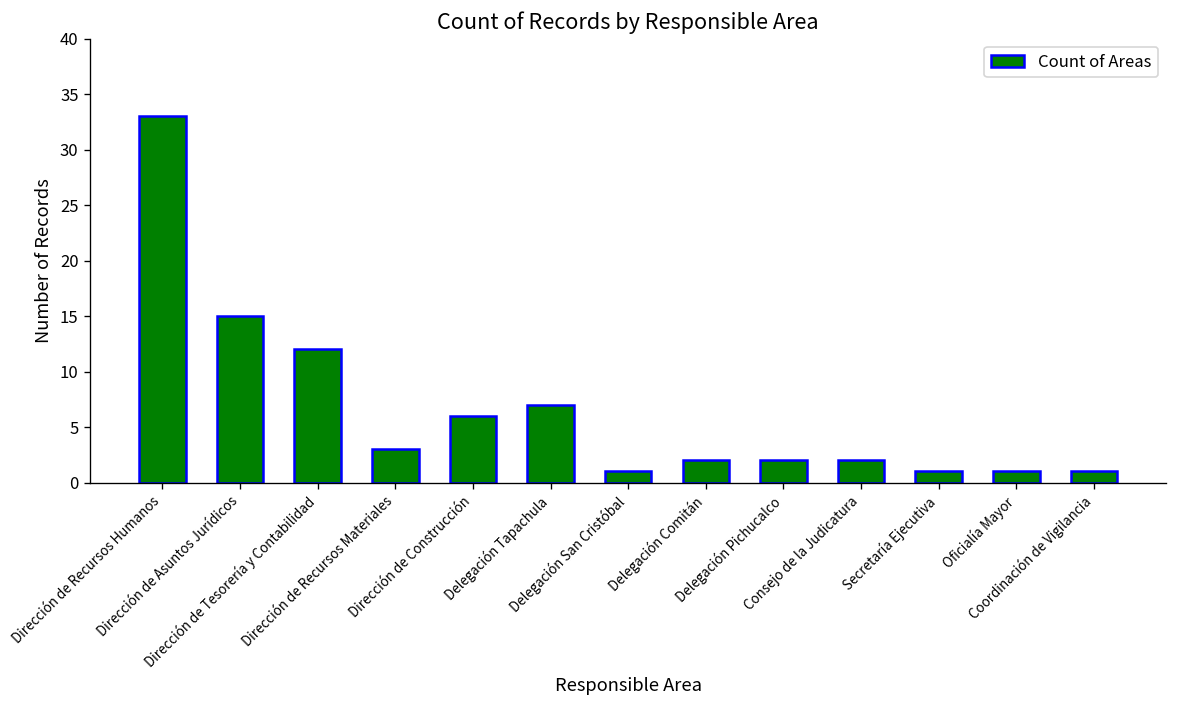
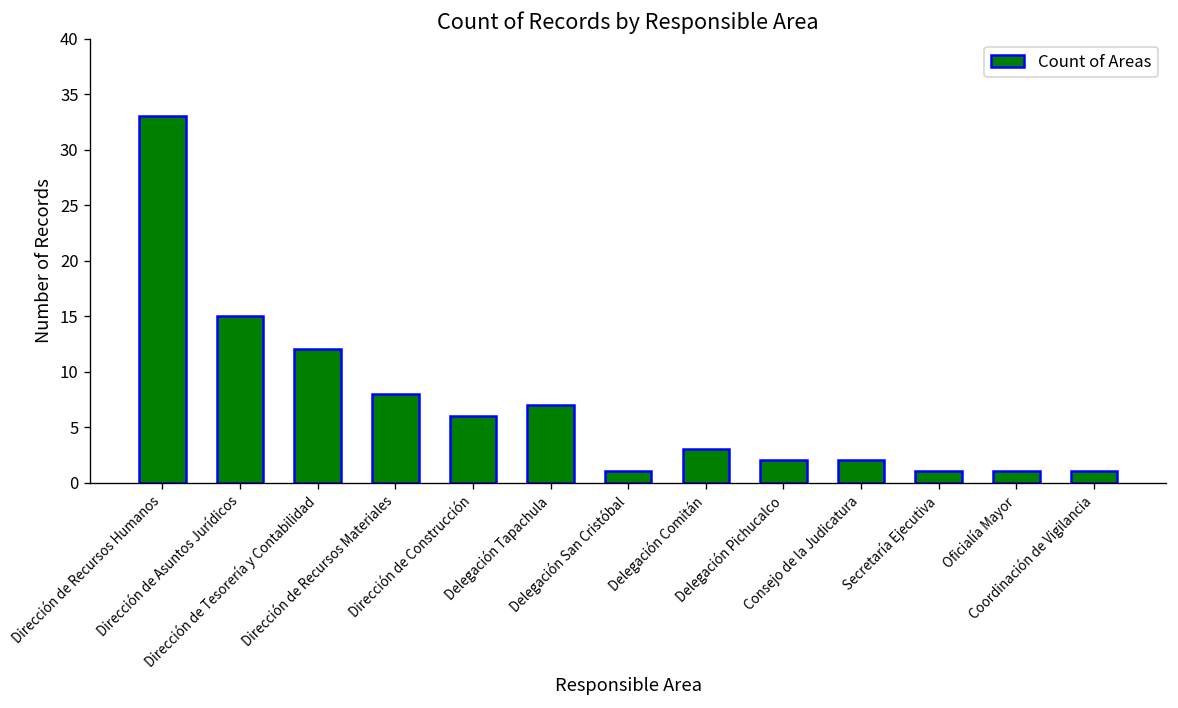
  {
    "Dirección de Recursos Humanos": 33,
    "Dirección de Asuntos Jurídicos": 15,
    "Dirección de Tesorería y Contabilidad": 12,
-   "Dirección de Recursos Materiales": 3,
+   "Dirección de Recursos Materiales": 8,
    "Dirección de Construcción": 6,
    "Delegación Tapachula": 7,
    "Delegación San Cristóbal": 1,
-   "Delegación Comitán": 2,
+   "Delegación Comitán": 3,
    "Delegación Pichucalco": 2,
    "Consejo de la Judicatura": 2,
    "Secretaría Ejecutiva": 1,
    "Oficialía Mayor": 1,
    "Coordinación de Vigilancia": 1
  }
